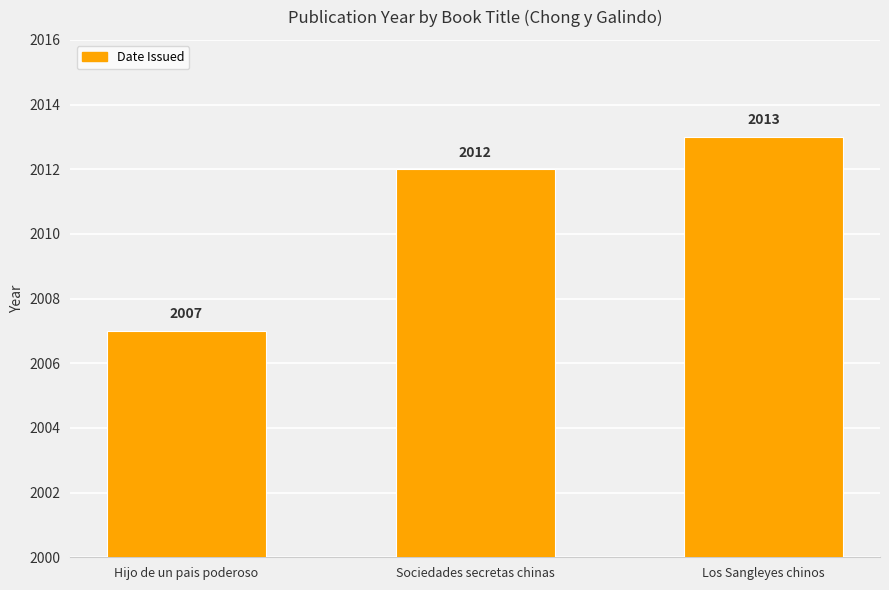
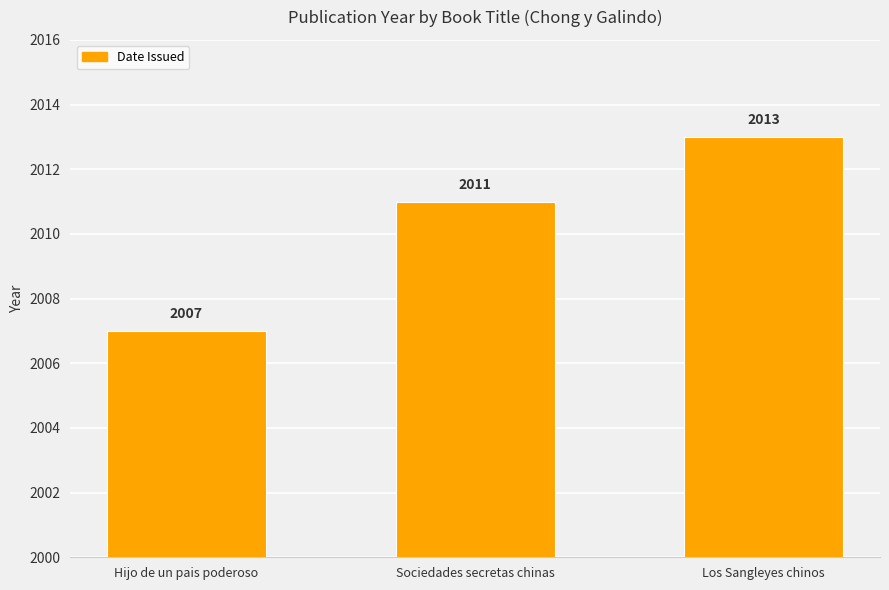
  {
    "Hijo de un pais poderoso": 2007,
-   "Sociedades secretas chinas": 2012,
+   "Sociedades secretas chinas": 2011,
    "Los Sangleyes chinos": 2013
  }
